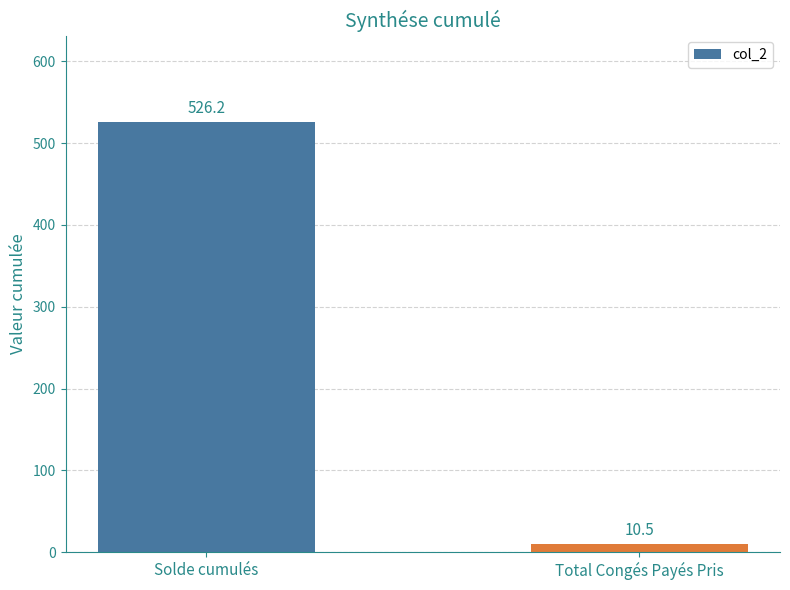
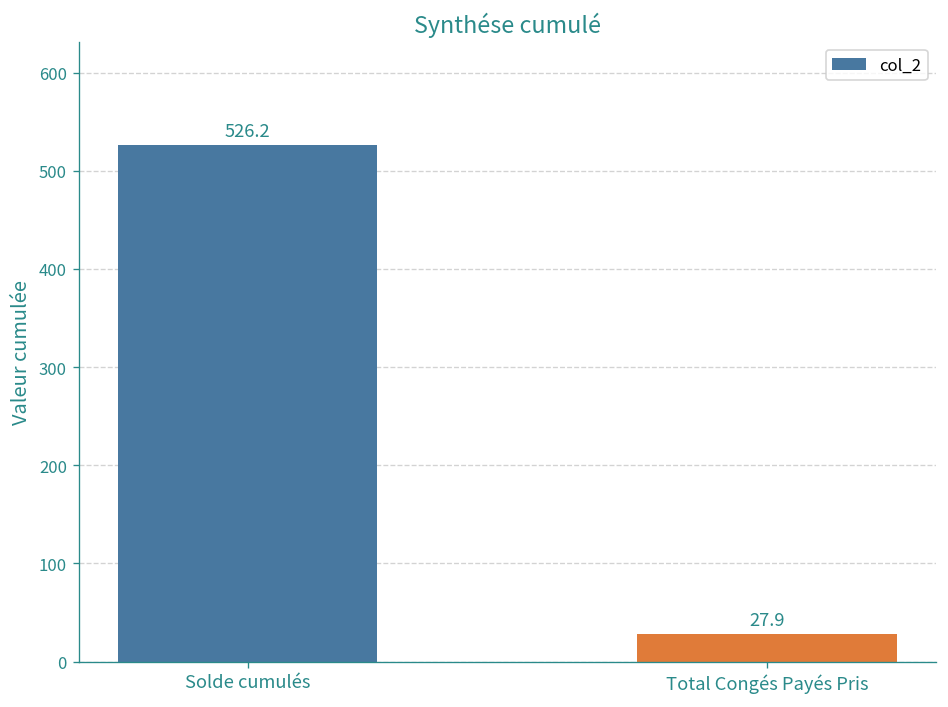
  {
    "Solde cumulés": 526.2,
-   "Total Congés Payés Pris": 10.5
+   "Total Congés Payés Pris": 27.9
  }
